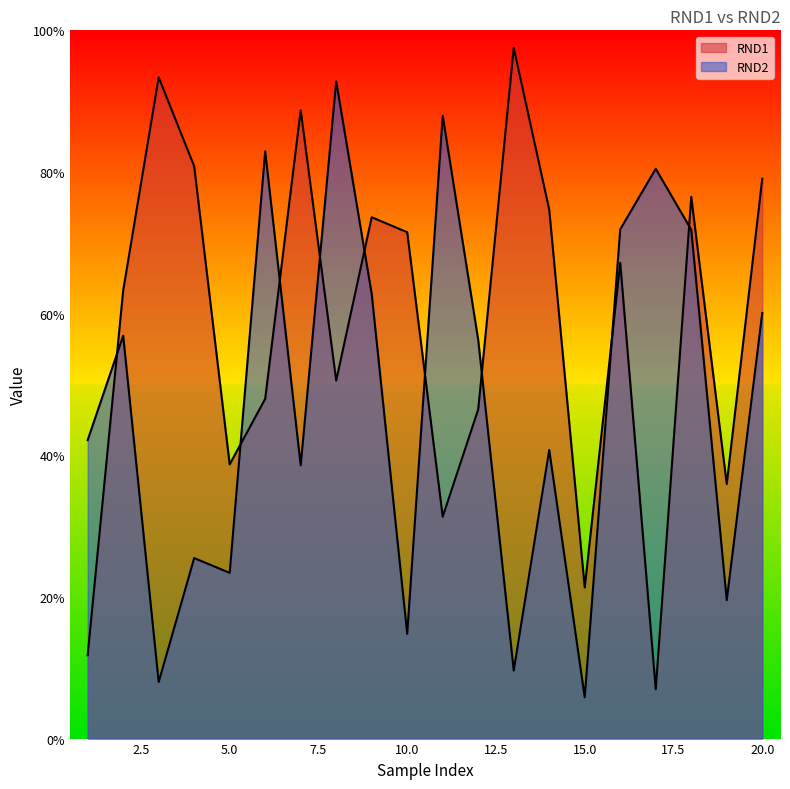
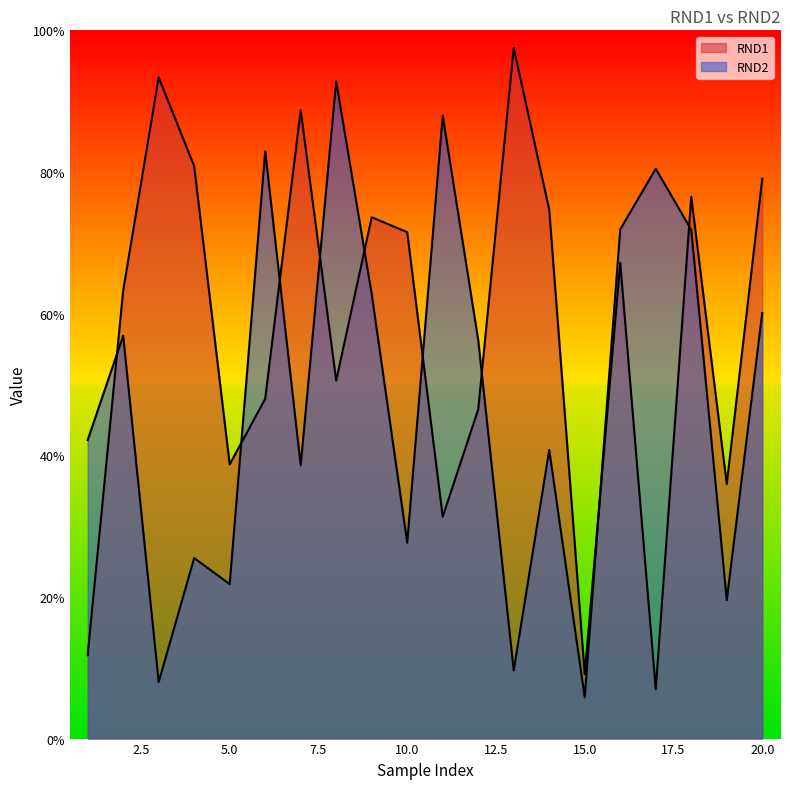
  {
    "RND1": {
      "5.0": "39%",
      "10.0": "71%",
-     "15.0": "21%",
+     "15.0": "9%",
      "20.0": "79%"
    },
    "RND2": {
-     "5.0": "23%",
-     "10.0": "15%",
+     "5.0": "22%",
+     "10.0": "28%",
      "15.0": "6%",
      "20.0": "60%"
    }
  }
